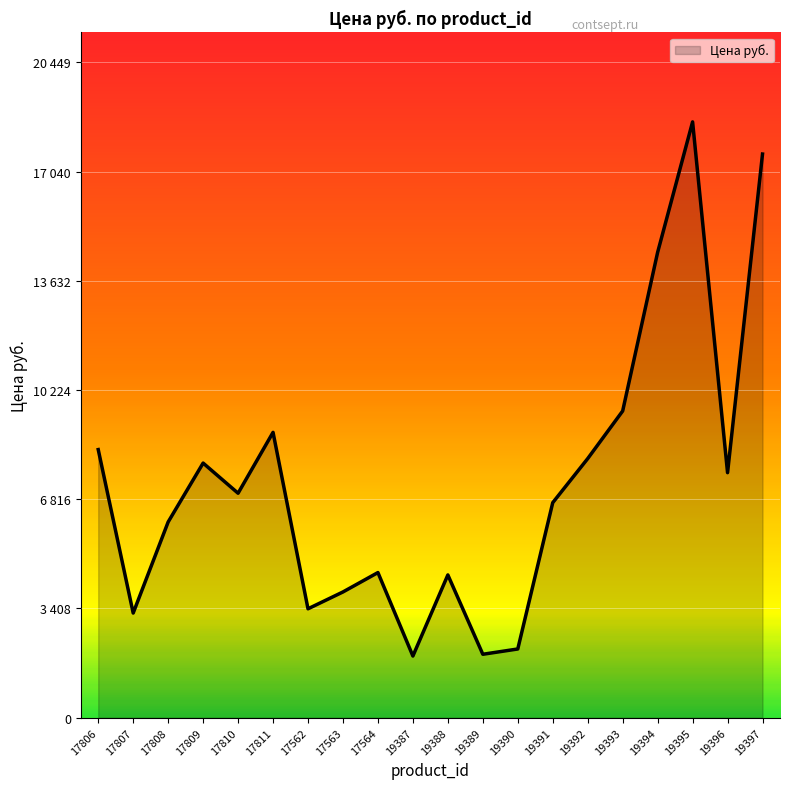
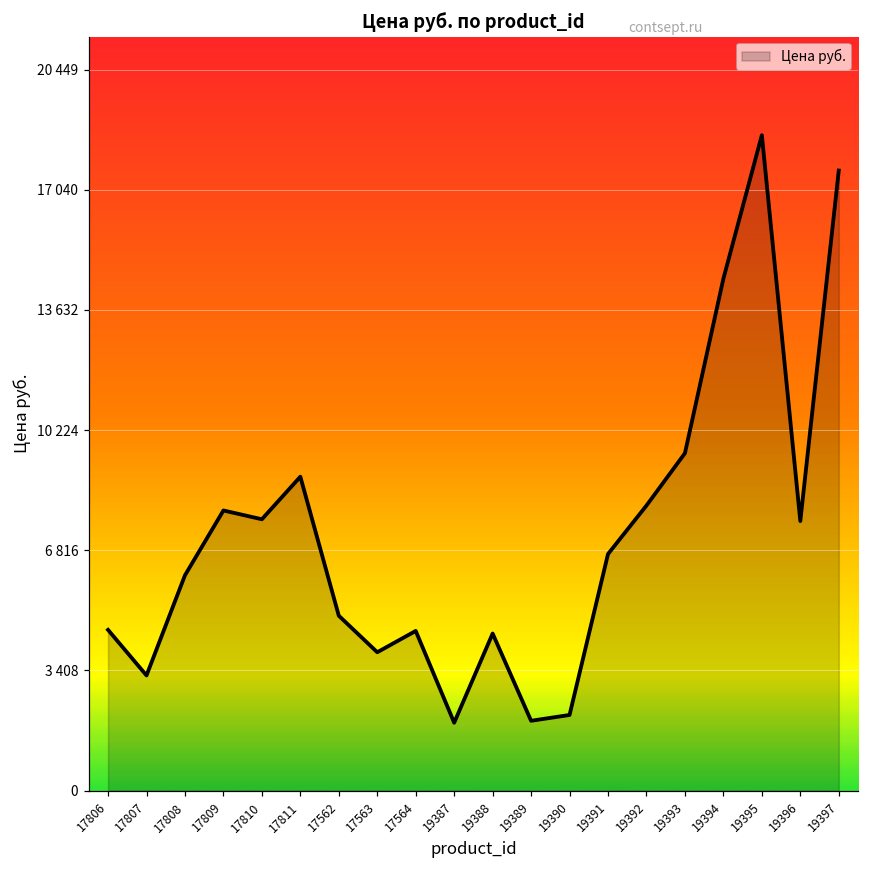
  {
-   "17806": 8400,
+   "17806": 4600,
    "17807": 3300,
    "17808": 6100,
    "17809": 7900,
-   "17810": 7000,
+   "17810": 7700,
    "17811": 8900,
-   "17562": 3400,
+   "17562": 5000,
    "17563": 3900,
    "17564": 4500,
    "19387": 1900,
    "19388": 4500,
    "19389": 2000,
    "19390": 2100,
    "19391": 6700,
    "19392": 8100,
    "19393": 9600,
    "19394": 14500,
    "19395": 18600,
    "19396": 7600,
    "19397": 17600
  }
